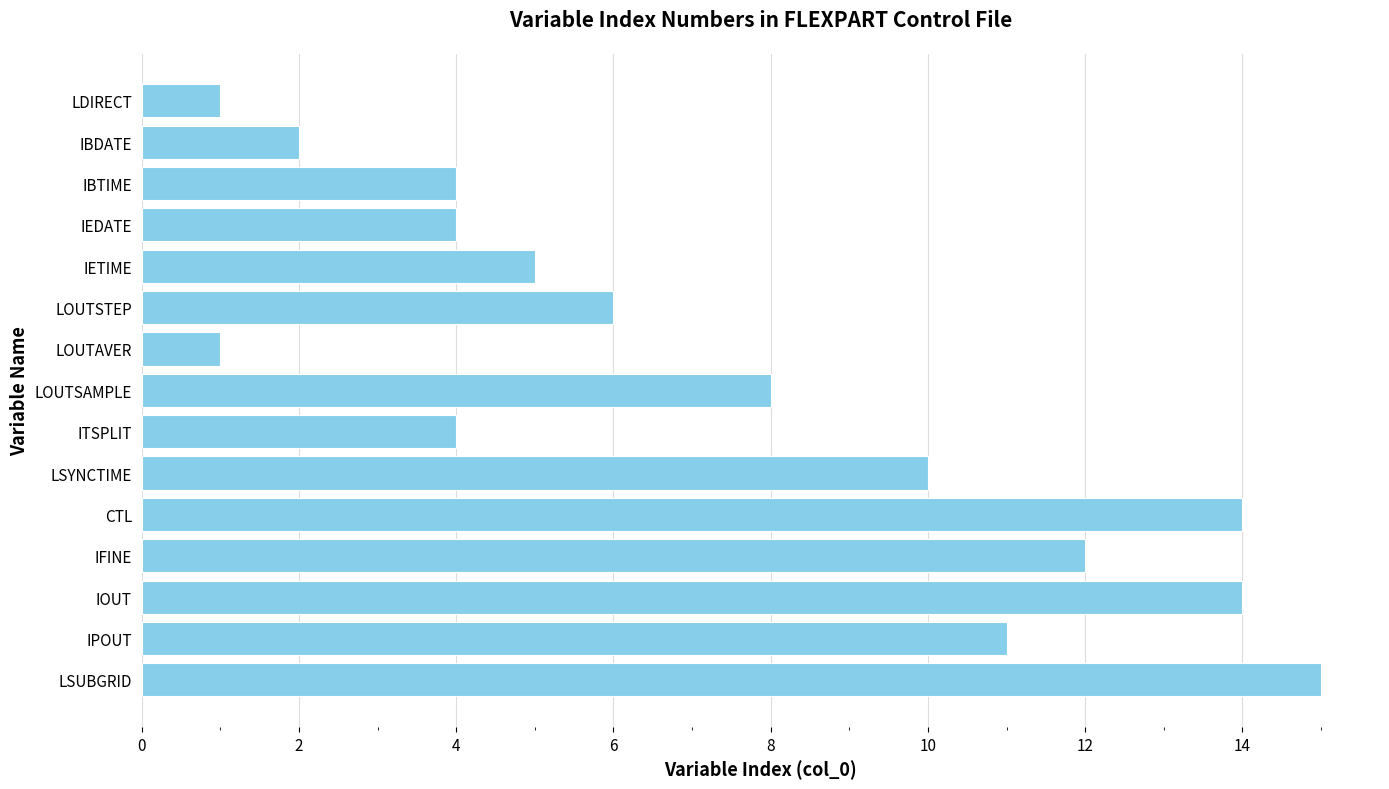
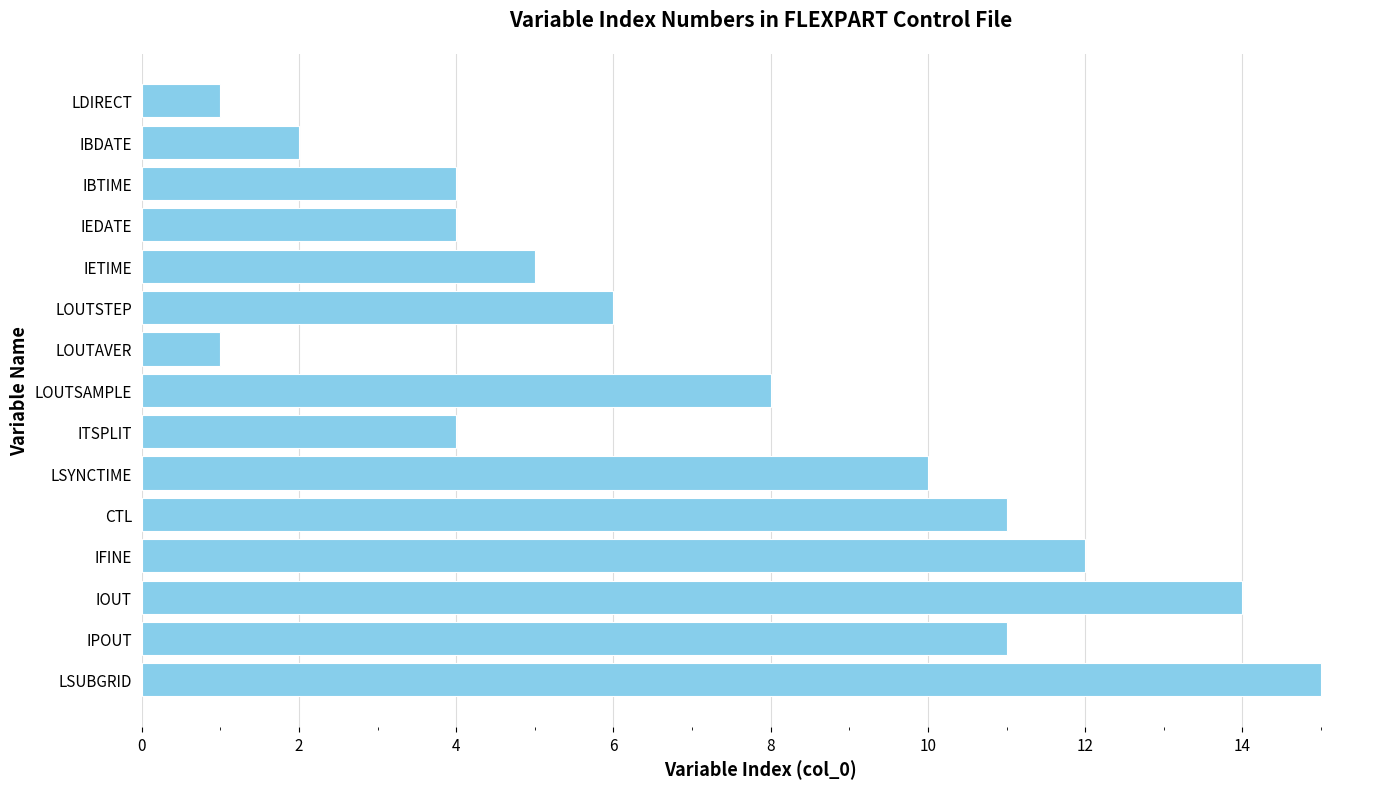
  {
    "LDIRECT": 1,
    "IBDATE": 2,
    "IBTIME": 4,
    "IEDATE": 4,
    "IETIME": 5,
    "LOUTSTEP": 6,
    "LOUTAVER": 1,
    "LOUTSAMPLE": 8,
    "ITSPLIT": 4,
    "LSYNCTIME": 10,
-   "CTL": 14,
+   "CTL": 11,
    "IFINE": 12,
    "IOUT": 14,
    "IPOUT": 11,
    "LSUBGRID": 15
  }
